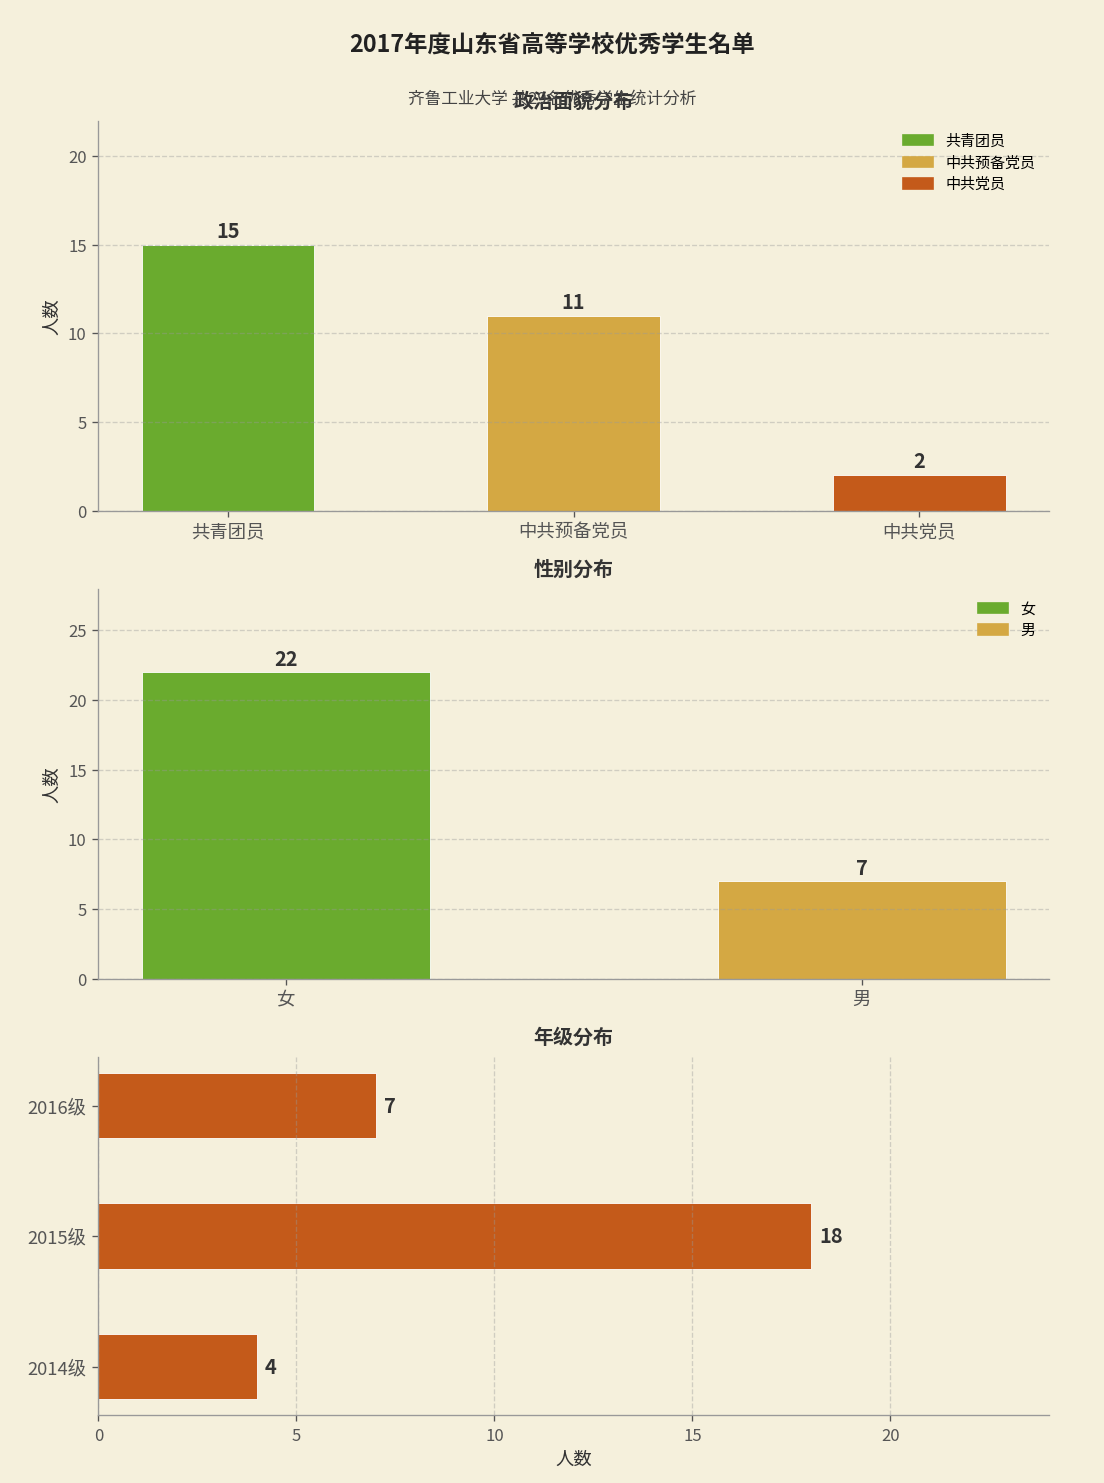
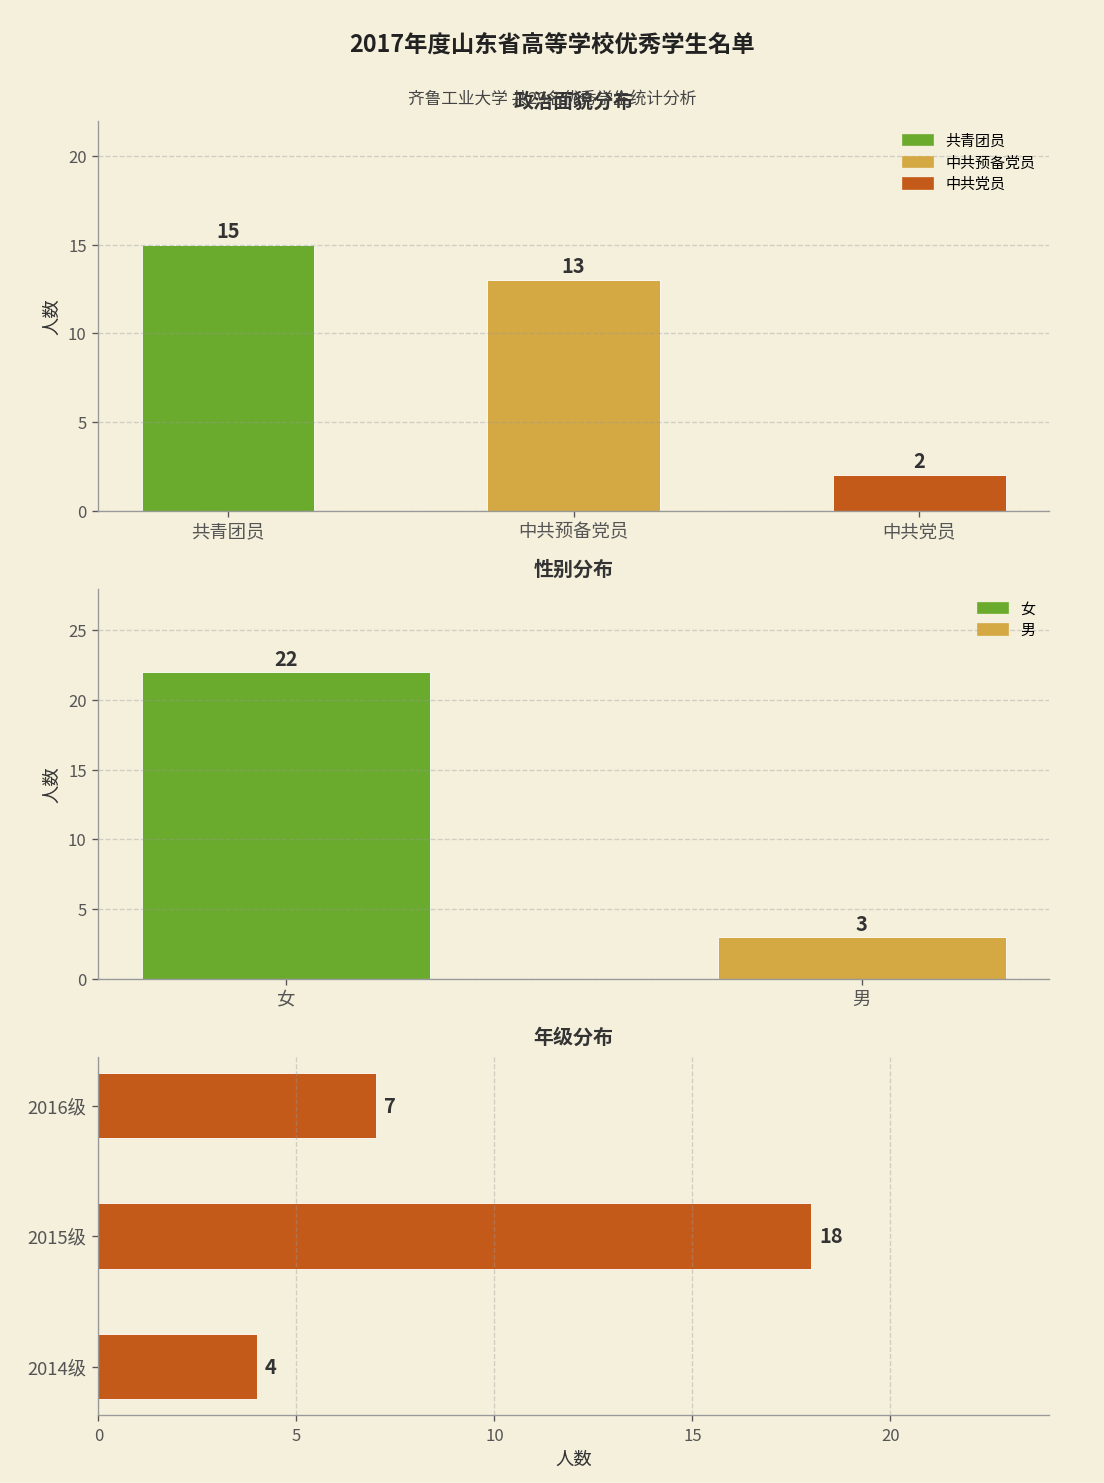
  {
    "政治面貌分布": {
      "共青团员": 15,
-     "中共预备党员": 11,
+     "中共预备党员": 13,
      "中共党员": 2
    },
    "性别分布": {
      "女": 22,
-     "男": 7
+     "男": 3
    },
    "年级分布": {
      "2016级": 7,
      "2015级": 18,
      "2014级": 4
    }
  }
